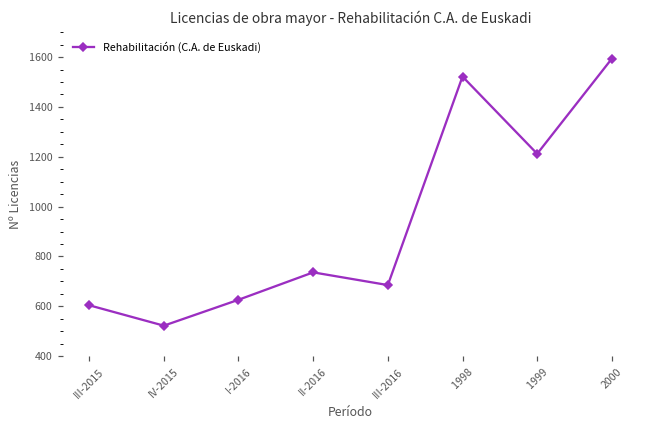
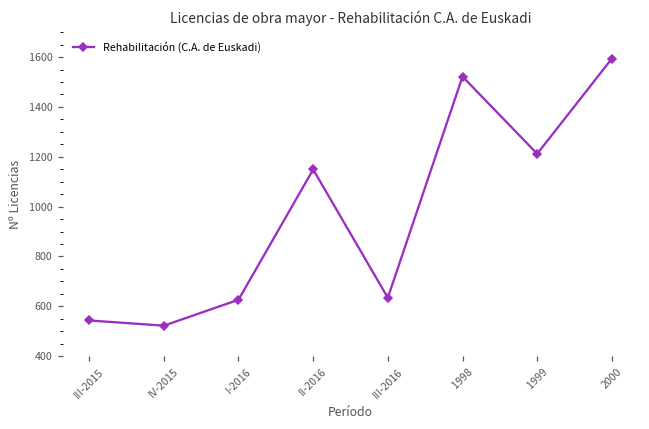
  {
-   "III-2015": 600,
+   "III-2015": 540,
    "IV-2015": 520,
    "I-2016": 630,
-   "II-2016": 740,
-   "III-2016": 690,
+   "II-2016": 1150,
+   "III-2016": 630,
    "1998": 1520,
    "1999": 1210,
    "2000": 1590
  }
